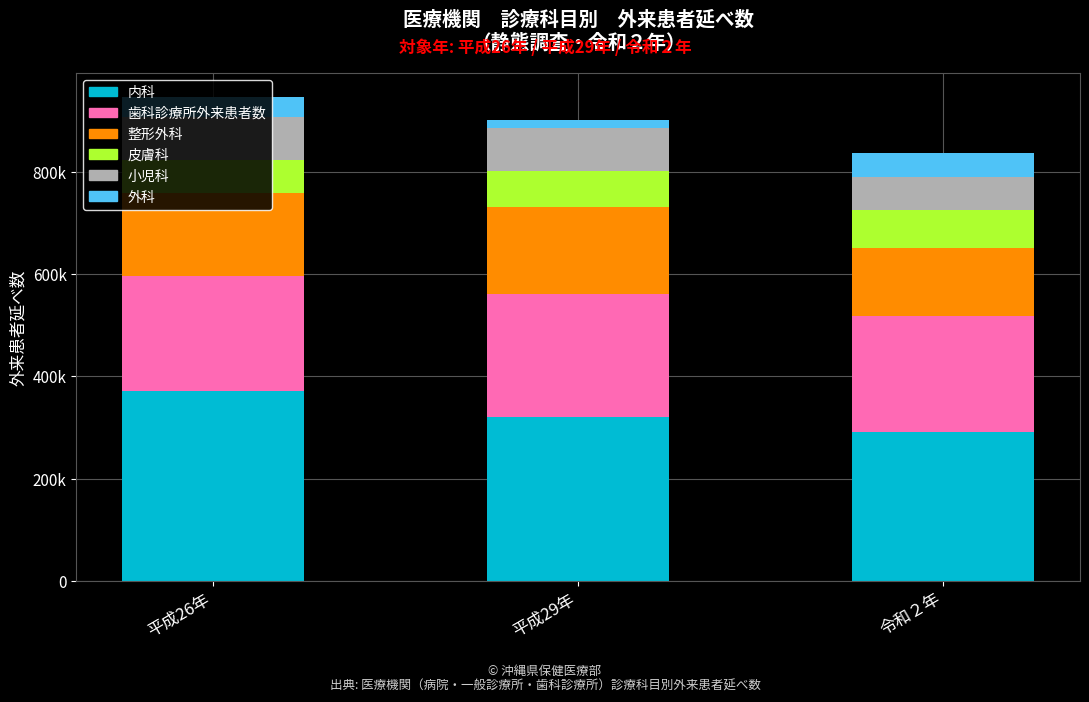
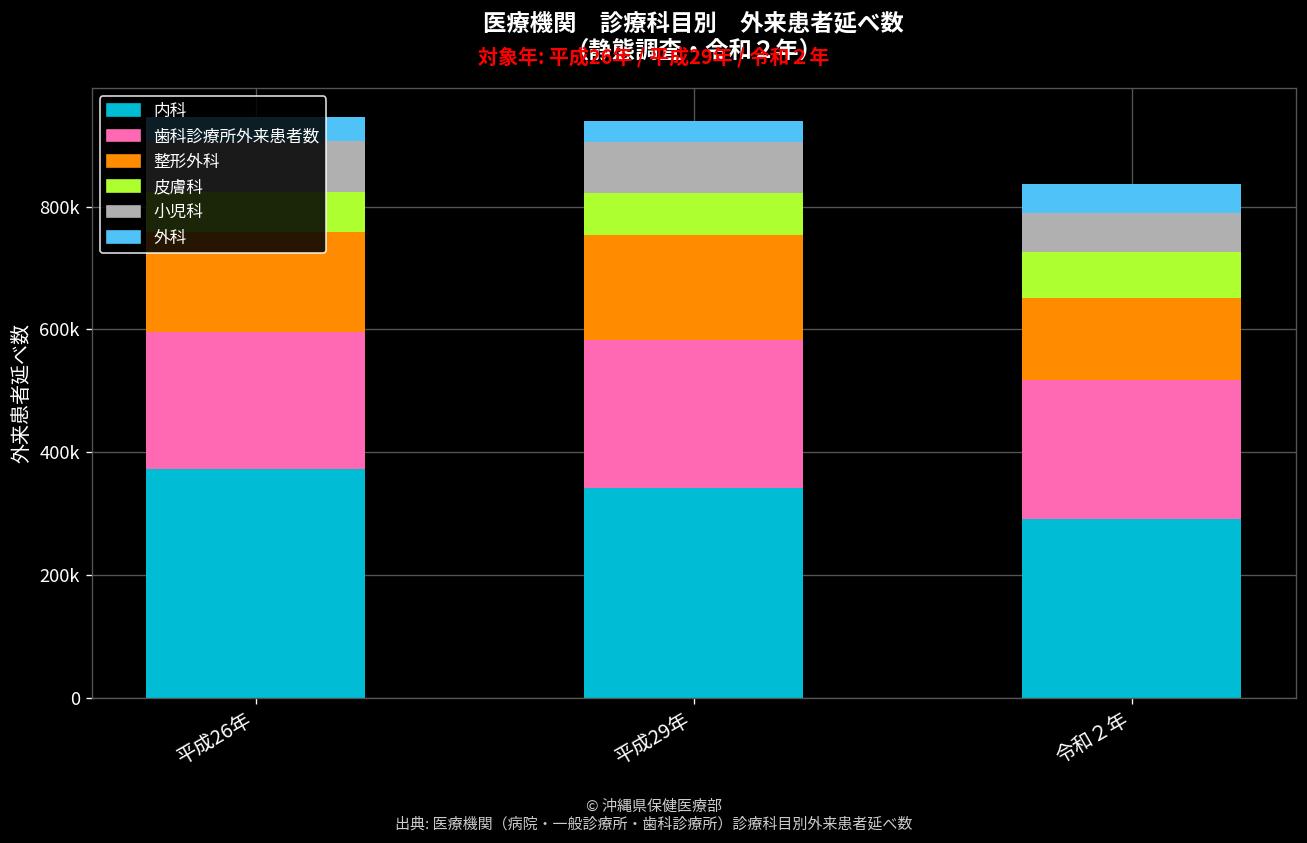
  {
    "内科": {
      "平成26年": 370000,
-     "平成29年": 320000,
+     "平成29年": 340000,
      "令和２年": 290000
    },
    "歯科診療所外来患者数": {
      "平成26年": 220000,
      "平成29年": 240000,
      "令和２年": 230000
    },
    "整形外科": {
      "平成29年": 170000,
      "令和２年": 130000
    },
    "皮膚科": {
      "平成29年": 70000,
      "令和２年": 70000
    },
    "小児科": {
      "平成29年": 80000,
      "令和２年": 60000
    },
    "外科": {
-     "平成29年": 20000,
+     "平成29年": 30000,
      "令和２年": 50000
    }
  }
